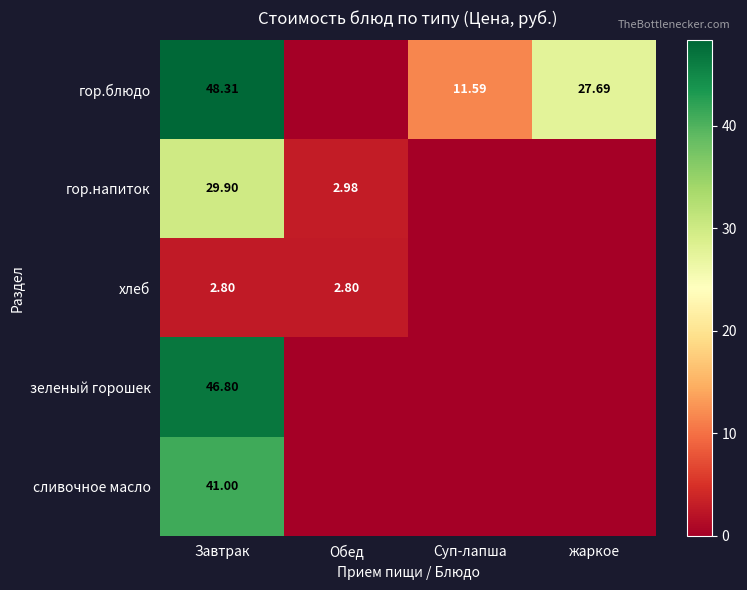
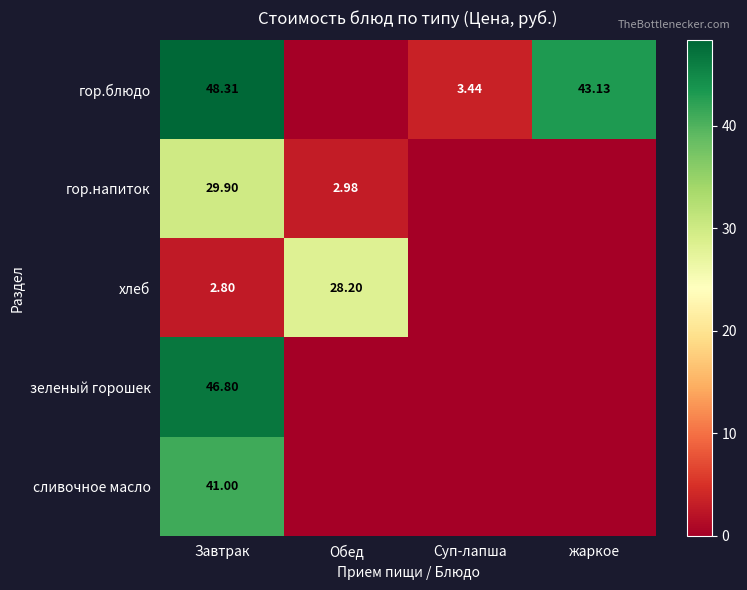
  {
    "гор.блюдо": {
      "Завтрак": 48.31,
-     "Суп-лапша": 11.59,
-     "жаркое": 27.69
+     "Суп-лапша": 3.44,
+     "жаркое": 43.13
    },
    "гор.напиток": {
      "Завтрак": 29.90,
      "Обед": 2.98
    },
    "хлеб": {
      "Завтрак": 2.80,
-     "Обед": 2.80
+     "Обед": 28.20
    },
    "зеленый горошек": {
      "Завтрак": 46.80
    },
    "сливочное масло": {
      "Завтрак": 41.00
    }
  }
